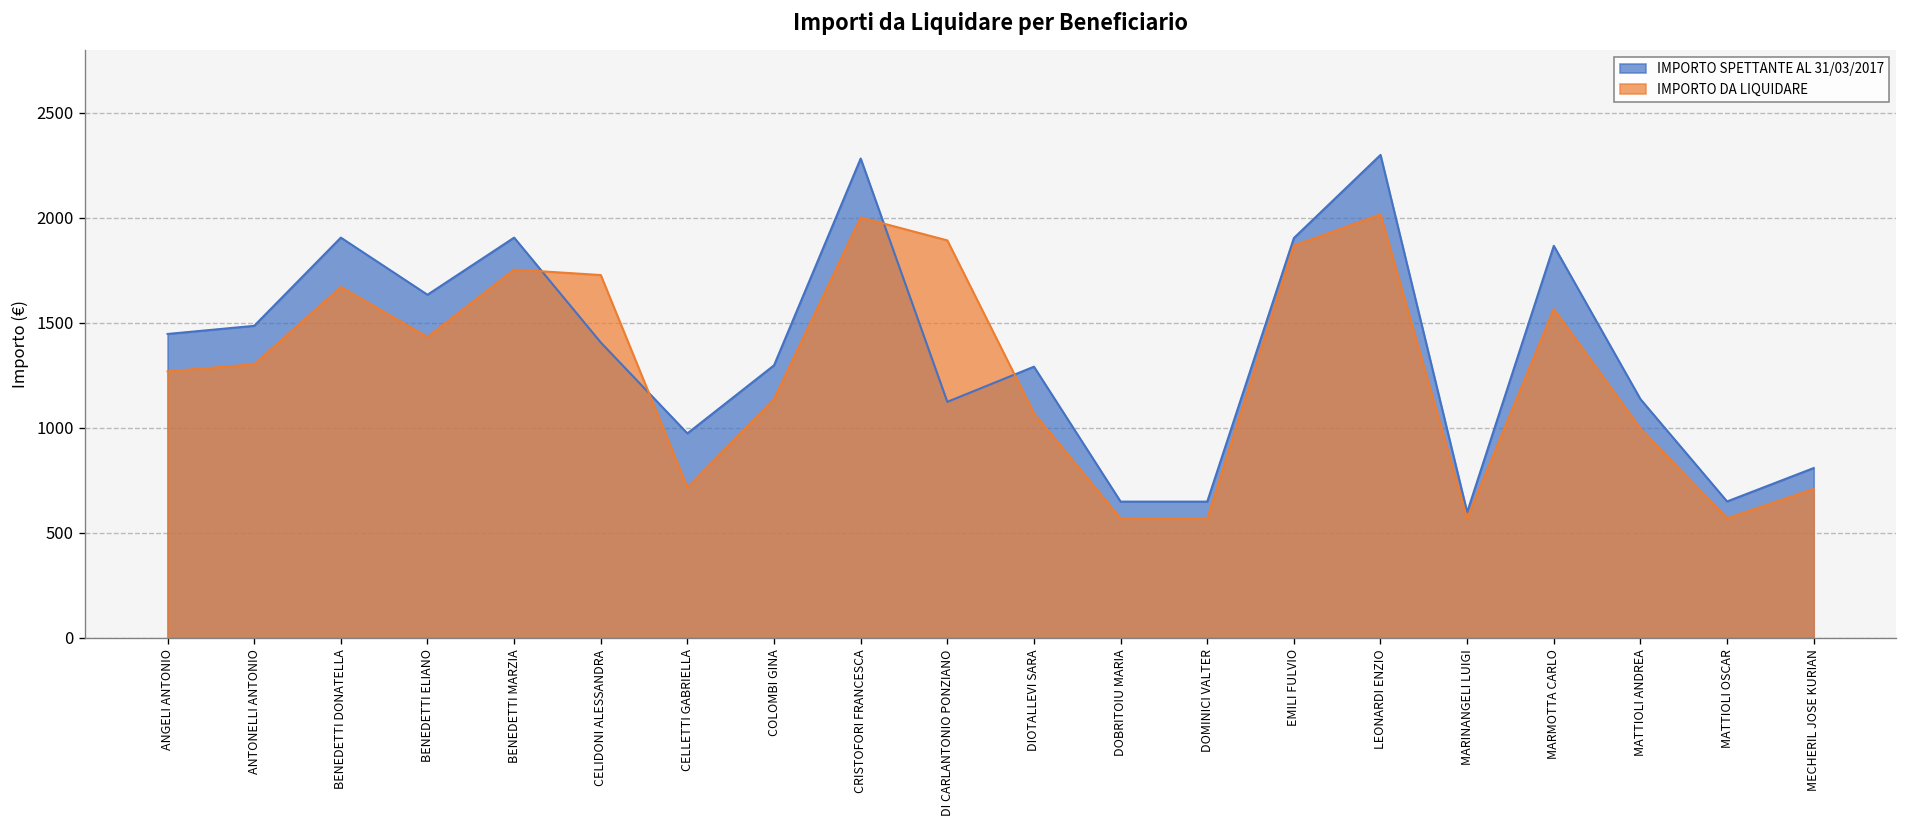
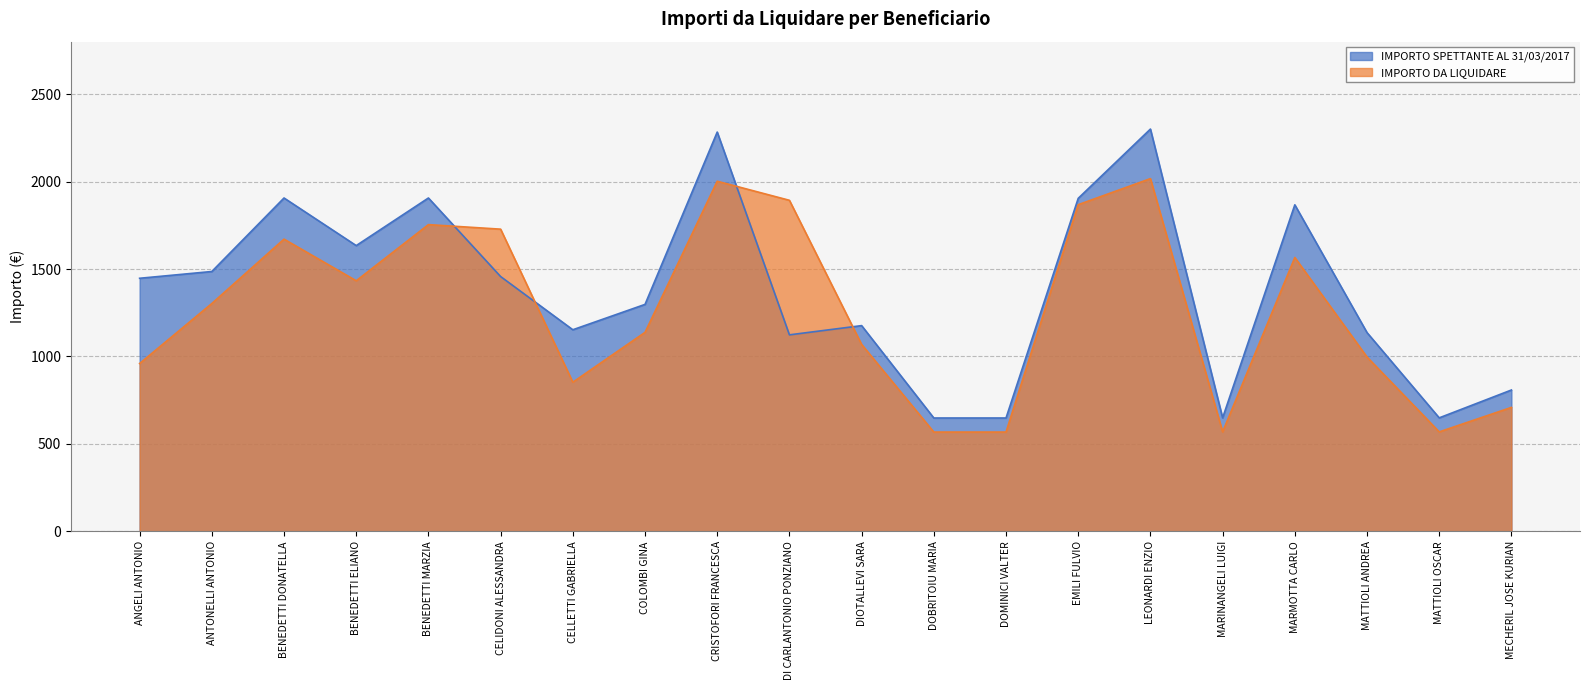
  {
    "IMPORTO SPETTANTE AL 31/03/2017": {
      "ANGELI ANTONIO": 1450,
      "ANTONELLI ANTONIO": 1490,
      "BENEDETTI DONATELLA": 1910,
      "BENEDETTI ELIANO": 1630,
      "BENEDETTI MARZIA": 1910,
-     "CELIDONI ALESSANDRA": 1410,
-     "CELLETTI GABRIELLA": 970,
+     "CELIDONI ALESSANDRA": 1460,
+     "CELLETTI GABRIELLA": 1150,
      "COLOMBI GINA": 1300,
      "CRISTOFORI FRANCESCA": 2280,
      "DI CARLANTONIO PONZIANO": 1120,
-     "DIOTALLEVI SARA": 1290,
+     "DIOTALLEVI SARA": 1180,
      "DOBRITOIU MARIA": 650,
      "DOMINICI VALTER": 650,
      "EMILI FULVIO": 1900,
      "LEONARDI ENZIO": 2300,
-     "MARINANGELI LUIGI": 600,
+     "MARINANGELI LUIGI": 650,
      "MARMOTTA CARLO": 1870,
      "MATTIOLI ANDREA": 1140,
      "MATTIOLI OSCAR": 650,
      "MECHERIL JOSE KURIAN": 810
    },
    "IMPORTO DA LIQUIDARE": {
-     "ANGELI ANTONIO": 1270,
+     "ANGELI ANTONIO": 960,
      "ANTONELLI ANTONIO": 1300,
      "BENEDETTI DONATELLA": 1670,
      "BENEDETTI ELIANO": 1430,
      "BENEDETTI MARZIA": 1750,
      "CELIDONI ALESSANDRA": 1730,
-     "CELLETTI GABRIELLA": 720,
+     "CELLETTI GABRIELLA": 850,
      "COLOMBI GINA": 1140,
      "CRISTOFORI FRANCESCA": 2000,
      "DI CARLANTONIO PONZIANO": 1890,
      "DIOTALLEVI SARA": 1070,
      "DOBRITOIU MARIA": 570,
      "DOMINICI VALTER": 570,
      "EMILI FULVIO": 1870,
      "LEONARDI ENZIO": 2020,
      "MARINANGELI LUIGI": 570,
      "MARMOTTA CARLO": 1570,
      "MATTIOLI ANDREA": 1000,
      "MATTIOLI OSCAR": 570,
      "MECHERIL JOSE KURIAN": 710
    }
  }
